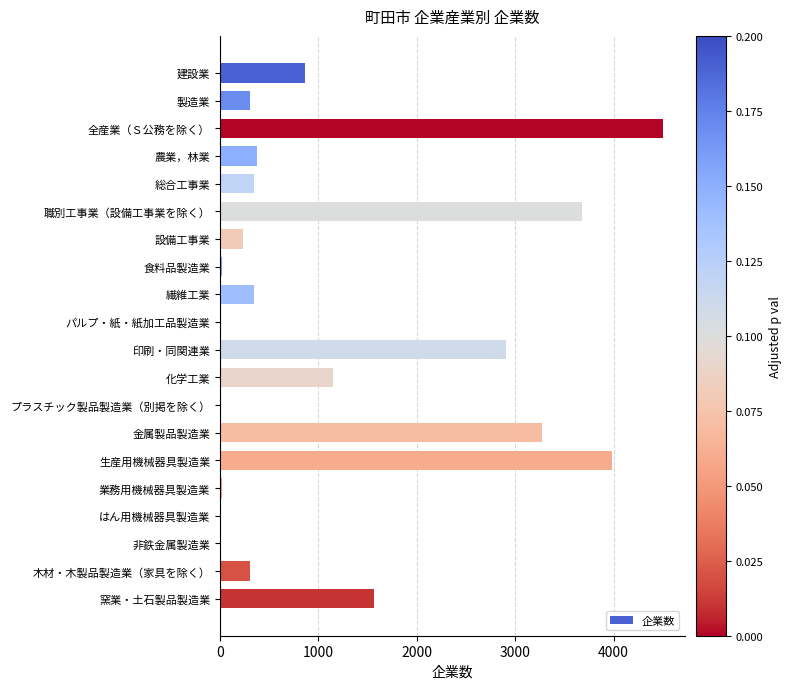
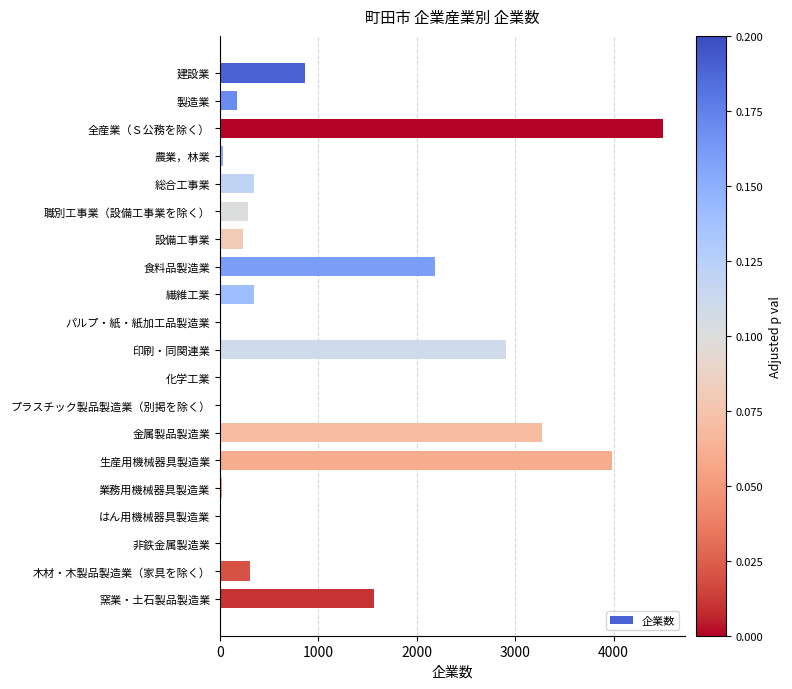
  {
    "建設業": 900,
-   "製造業": 300,
+   "製造業": 200,
    "全産業（Ｓ公務を除く）": 4500,
-   "農業，林業": 400,
+   "農業，林業": 0,
    "総合工事業": 300,
-   "職別工事業（設備工事業を除く）": 3700,
+   "職別工事業（設備工事業を除く）": 300,
    "設備工事業": 200,
-   "食料品製造業": 0,
+   "食料品製造業": 2200,
    "繊維工業": 300,
    "印刷・同関連業": 2900,
-   "化学工業": 1100,
+   "化学工業": 0,
    "金属製品製造業": 3300,
    "生産用機械器具製造業": 4000,
    "木材・木製品製造業（家具を除く）": 300,
    "窯業・土石製品製造業": 1600
  }
